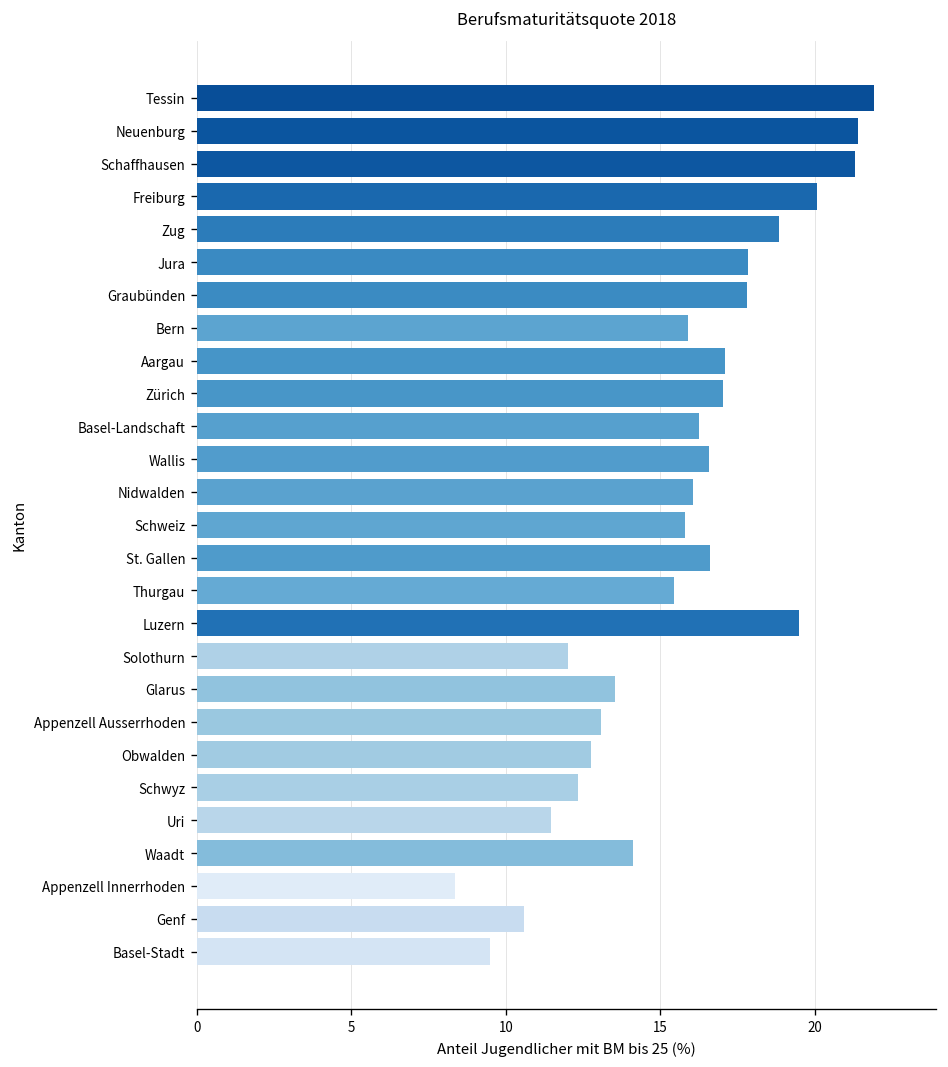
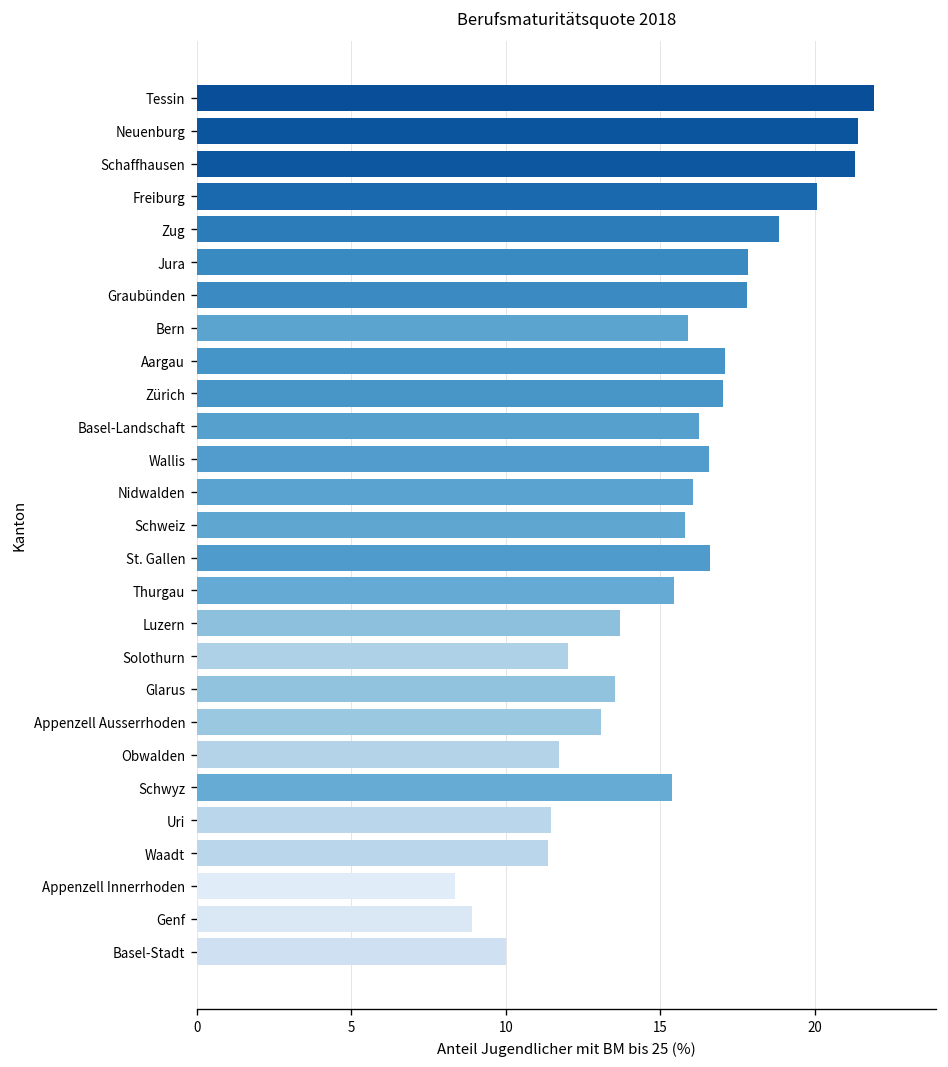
  {
    "Tessin": 21.9,
    "Neuenburg": 21.4,
    "Schaffhausen": 21.3,
    "Freiburg": 20.1,
    "Zug": 18.8,
    "Jura": 17.8,
    "Graubünden": 17.8,
    "Bern": 15.9,
    "Aargau": 17.1,
    "Zürich": 17.0,
    "Basel-Landschaft": 16.2,
    "Wallis": 16.6,
    "Nidwalden": 16.1,
    "Schweiz": 15.8,
    "St. Gallen": 16.6,
    "Thurgau": 15.4,
-   "Luzern": 19.5,
+   "Luzern": 13.7,
    "Solothurn": 12.0,
    "Glarus": 13.5,
    "Appenzell Ausserrhoden": 13.1,
-   "Obwalden": 12.8,
-   "Schwyz": 12.3,
+   "Obwalden": 11.7,
+   "Schwyz": 15.4,
    "Uri": 11.5,
-   "Waadt": 14.1,
+   "Waadt": 11.4,
    "Appenzell Innerrhoden": 8.4,
-   "Genf": 10.6,
-   "Basel-Stadt": 9.5
+   "Genf": 8.9,
+   "Basel-Stadt": 10.0
  }
